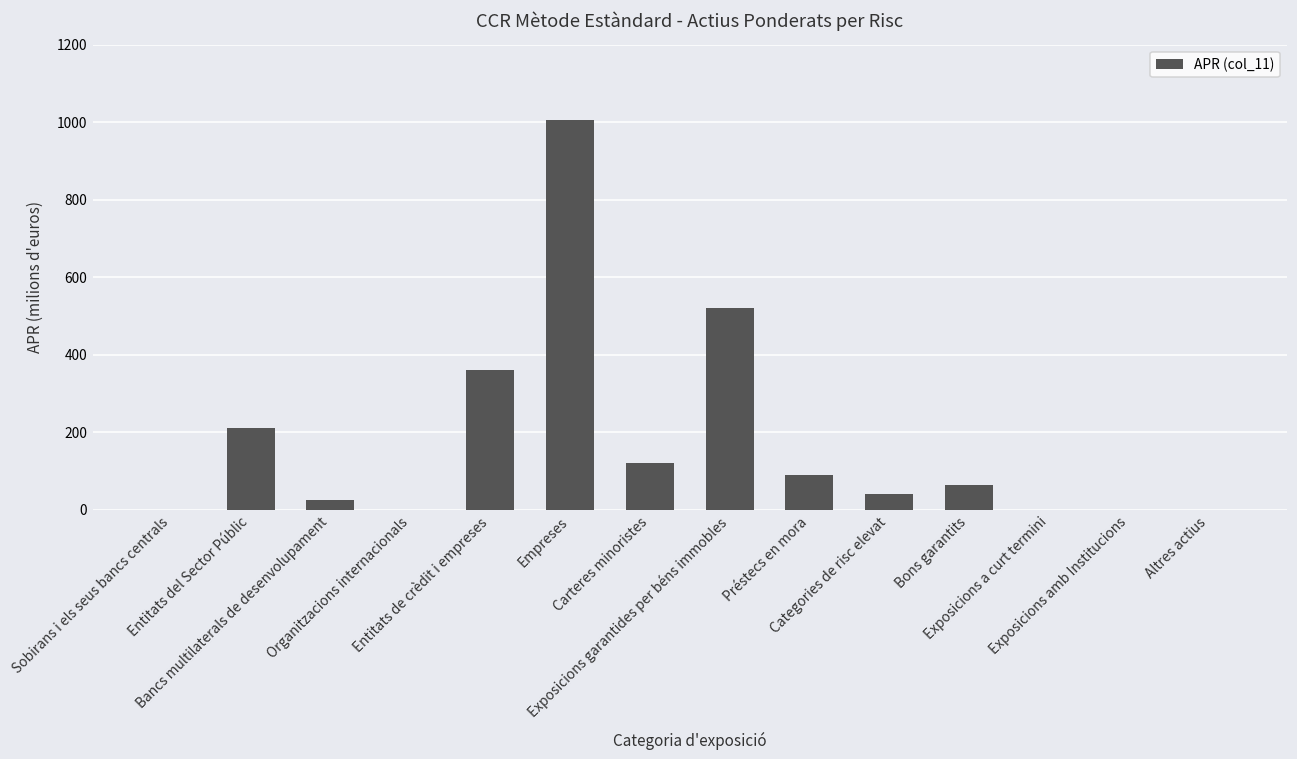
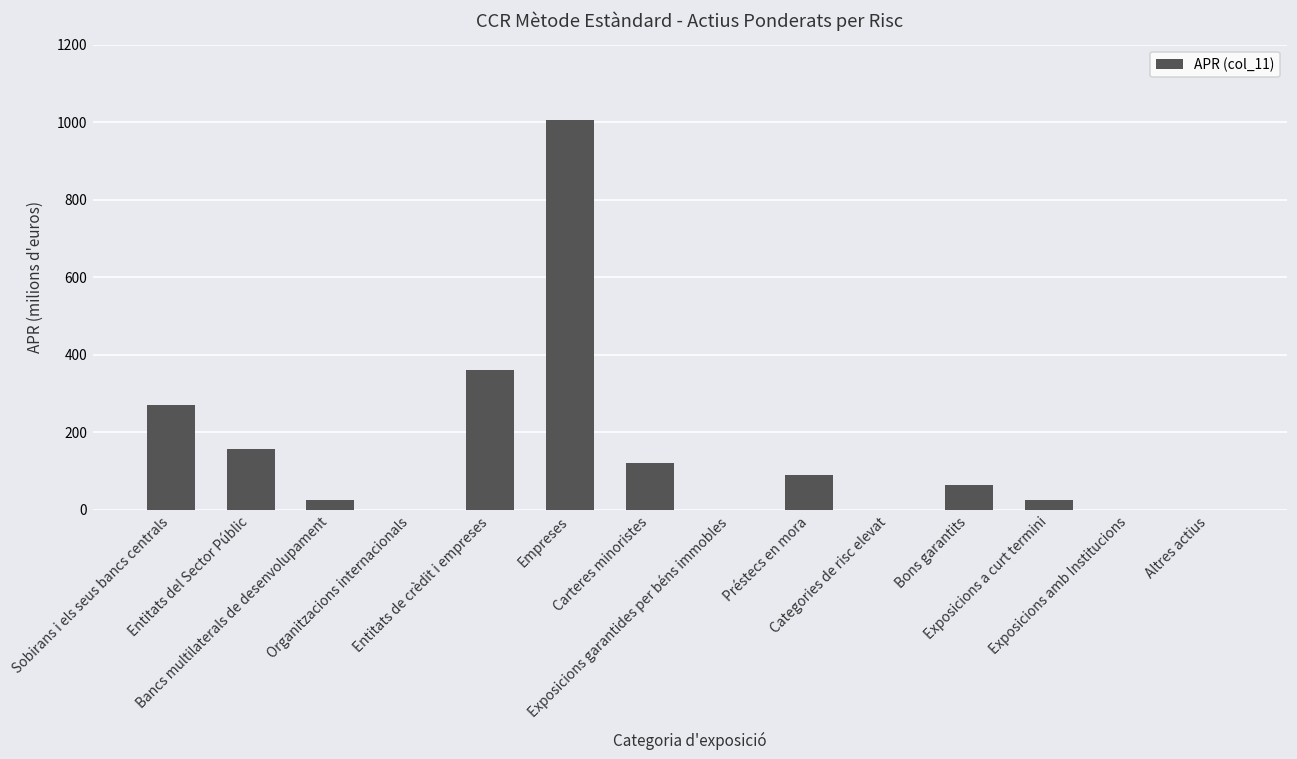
  {
-   "Sobirans i els seus bancs centrals": 0,
-   "Entitats del Sector Públic": 210,
+   "Sobirans i els seus bancs centrals": 270,
+   "Entitats del Sector Públic": 160,
    "Bancs multilaterals de desenvolupament": 20,
    "Organitzacions internacionals": 0,
    "Entitats de crèdit i empreses": 360,
    "Empreses": 1010,
    "Carteres minoristes": 120,
-   "Exposicions garantides per béns immobles": 520,
+   "Exposicions garantides per béns immobles": 0,
    "Préstecs en mora": 90,
-   "Categories de risc elevat": 40,
+   "Categories de risc elevat": 0,
    "Bons garantits": 60,
-   "Exposicions a curt termini": 0,
+   "Exposicions a curt termini": 30,
    "Exposicions amb Institucions": 0,
    "Altres actius": 0
  }
